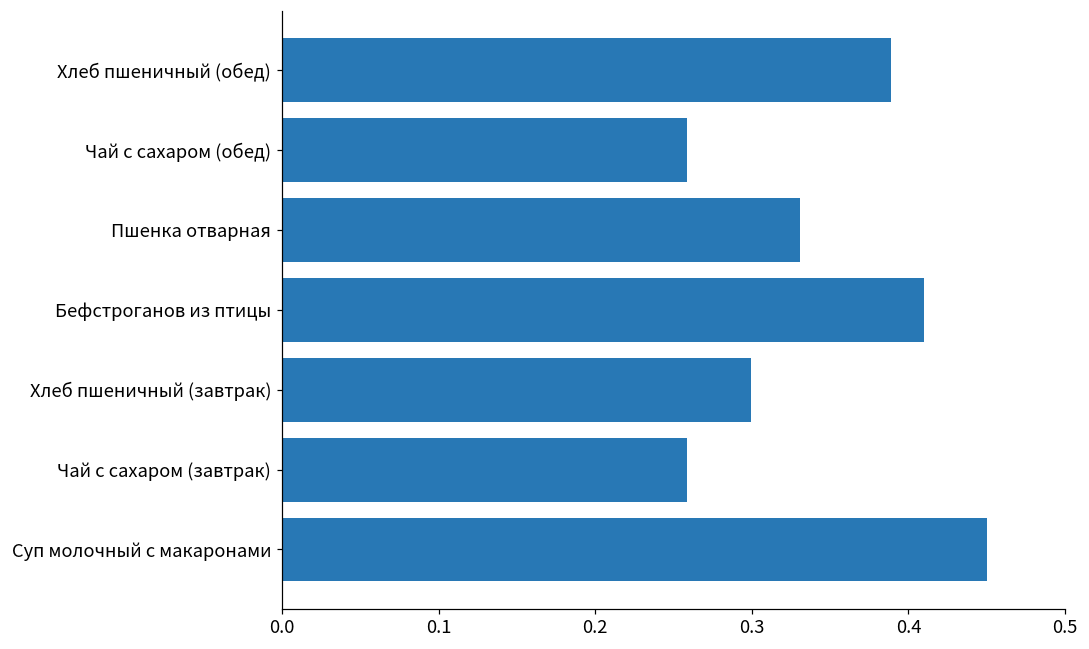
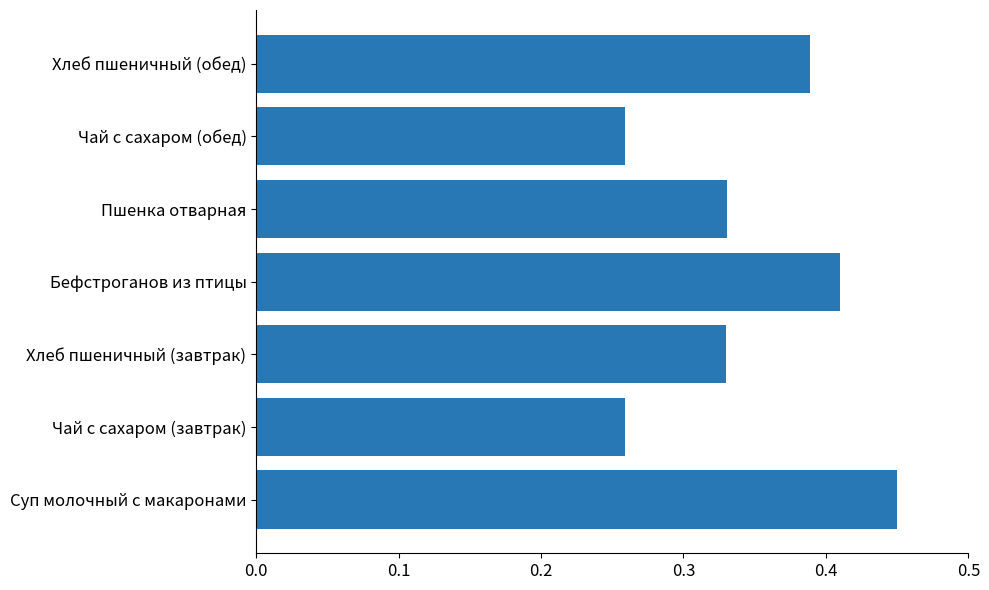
  {
    "Хлеб пшеничный (обед)": 0.389,
    "Чай с сахаром (обед)": 0.259,
    "Пшенка отварная": 0.331,
    "Бефстроганов из птицы": 0.410,
-   "Хлеб пшеничный (завтрак)": 0.300,
+   "Хлеб пшеничный (завтрак)": 0.330,
    "Чай с сахаром (завтрак)": 0.259,
    "Суп молочный с макаронами": 0.450
  }
